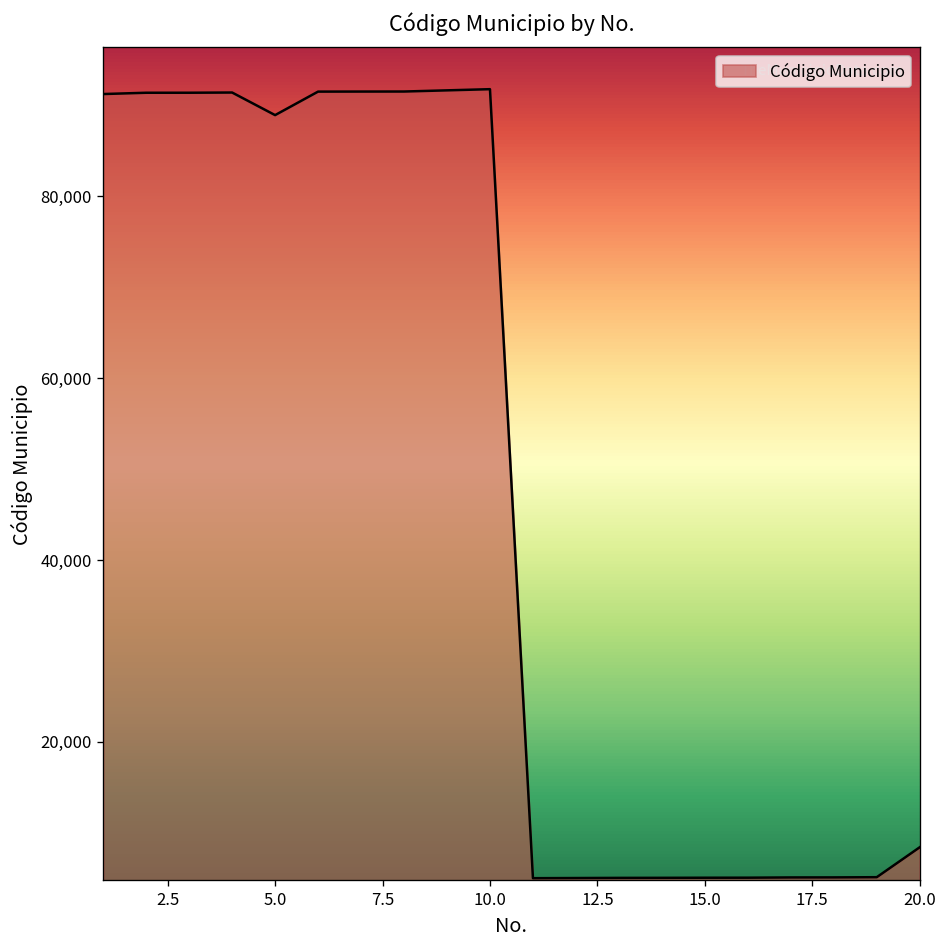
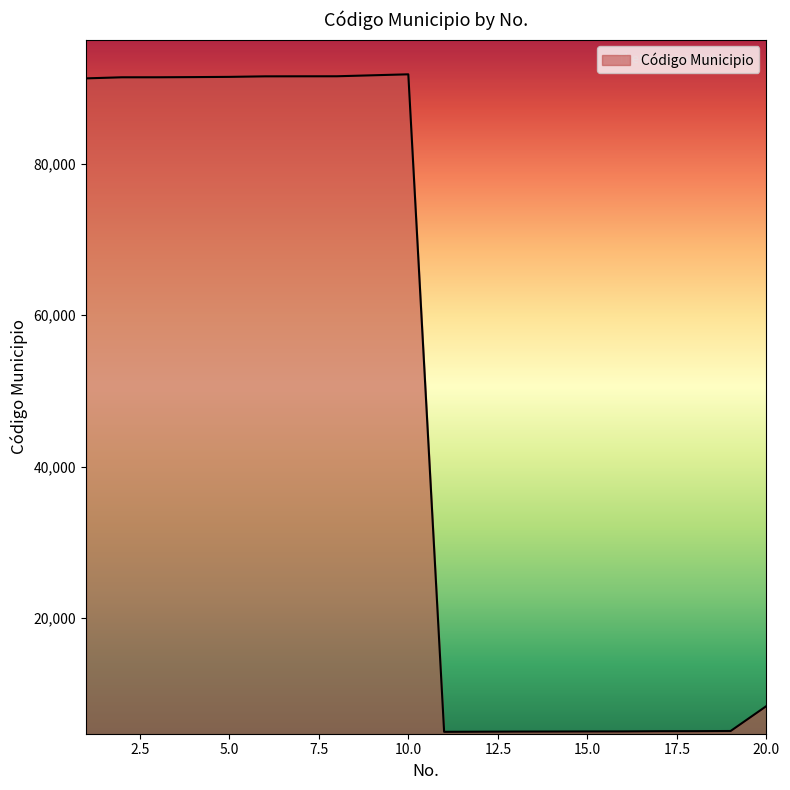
  {
-   "5.0": "89,000",
+   "5.0": "91,000",
    "10.0": "92,000",
    "15.0": "5,000",
    "20.0": "8,000"
  }
